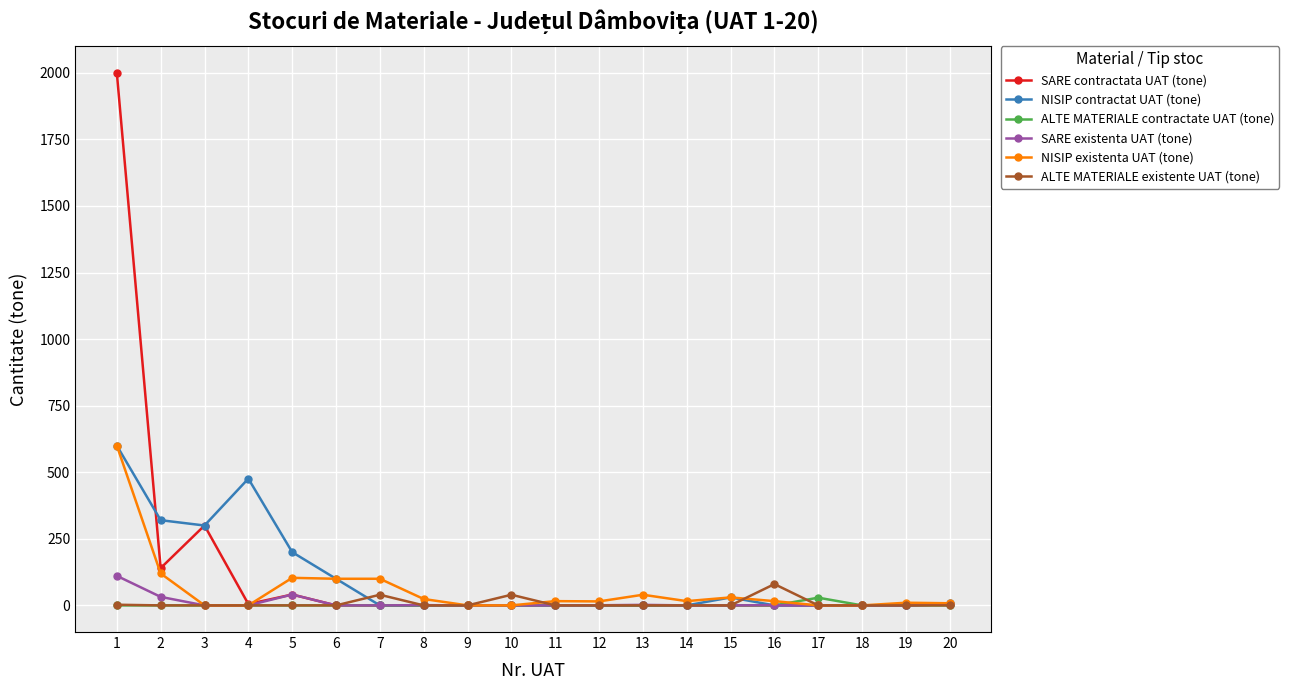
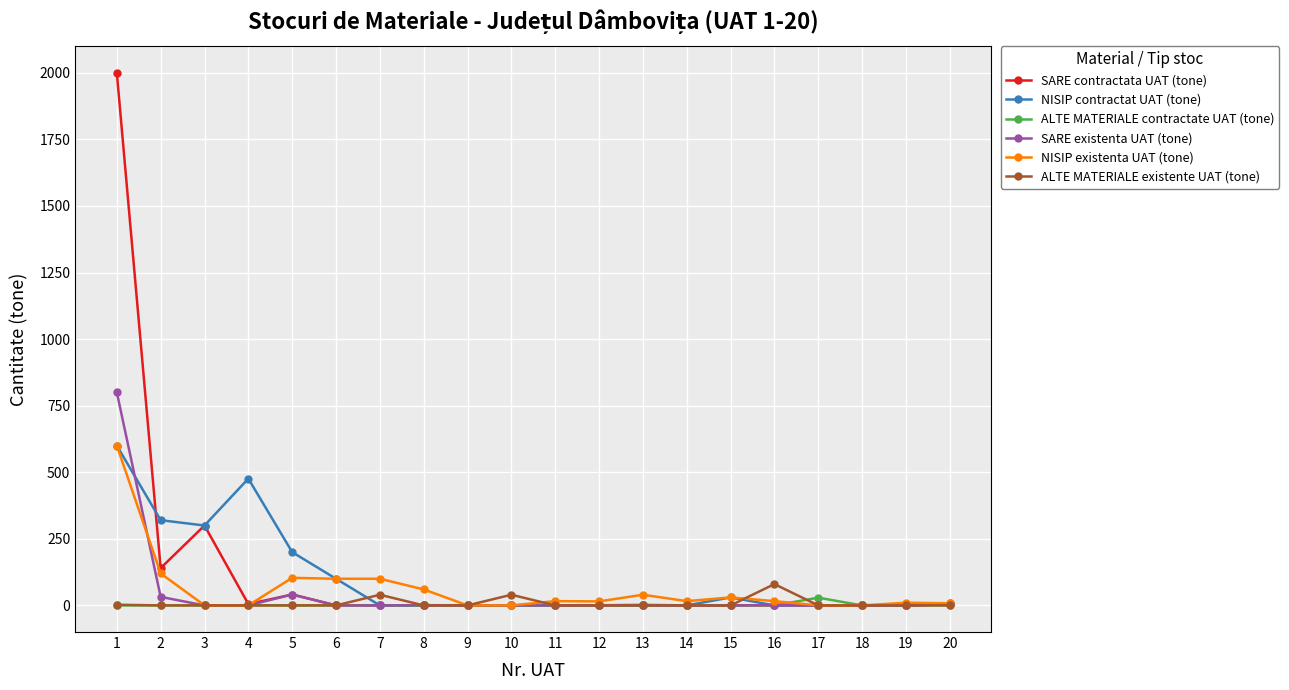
  {
    "SARE contractata UAT (tone)": {
      "1": 2000,
      "2": 140
    },
    "NISIP contractat UAT (tone)": {
      "2": 320,
      "4": 480,
      "5": 200
    },
    "ALTE MATERIALE contractate UAT (tone)": {
      "17": 30
    },
    "SARE existenta UAT (tone)": {
-     "1": 110,
+     "1": 800,
      "2": 30
    },
    "NISIP existenta UAT (tone)": {
      "2": 120,
      "5": 100,
      "7": 100,
-     "8": 20,
+     "8": 60,
      "11": 20,
      "12": 20,
      "13": 40,
      "14": 20,
      "16": 20,
      "19": 10
    },
    "ALTE MATERIALE existente UAT (tone)": {
      "7": 40,
      "10": 40,
      "16": 80
    }
  }
